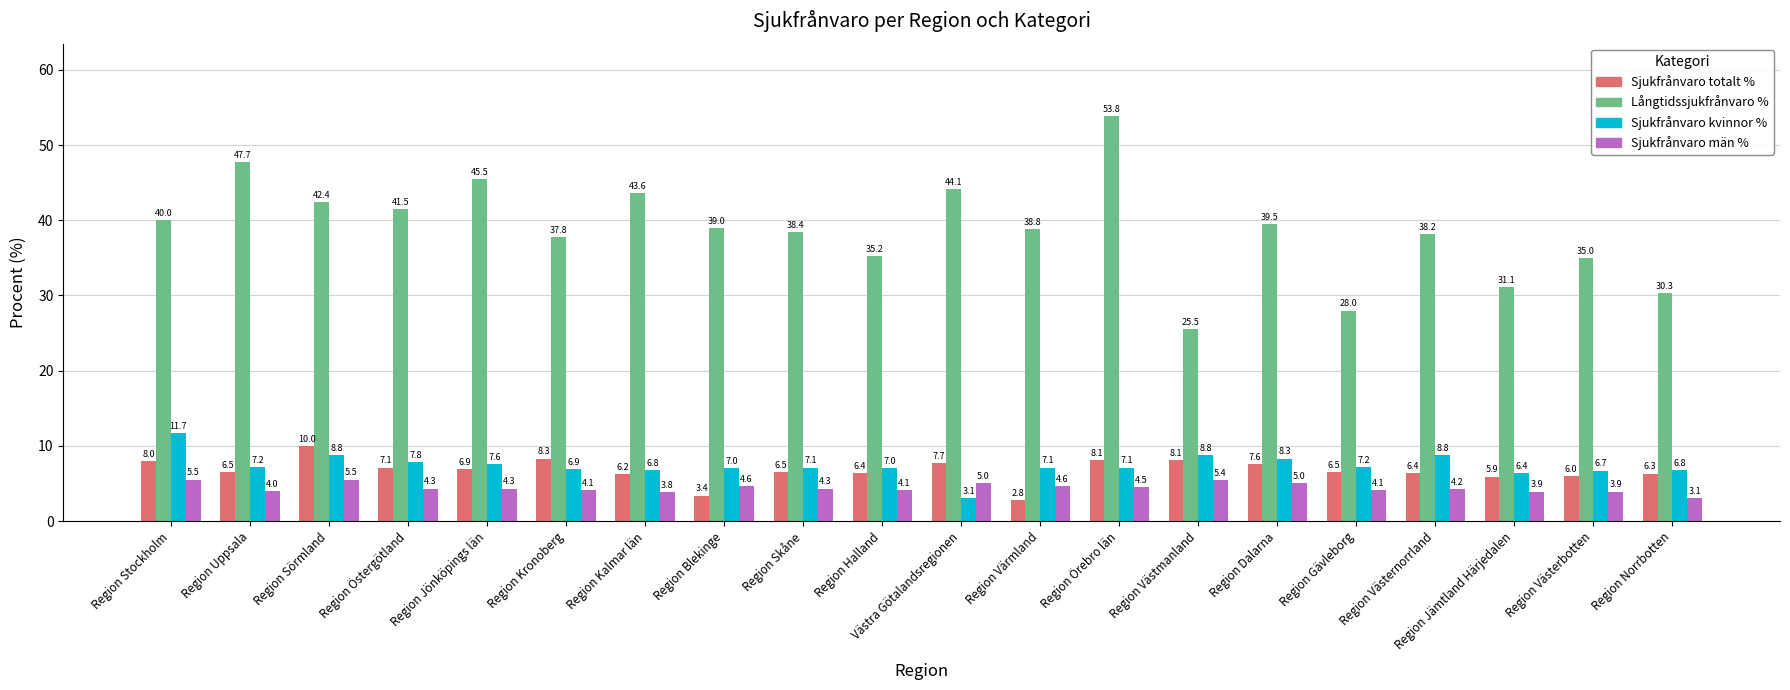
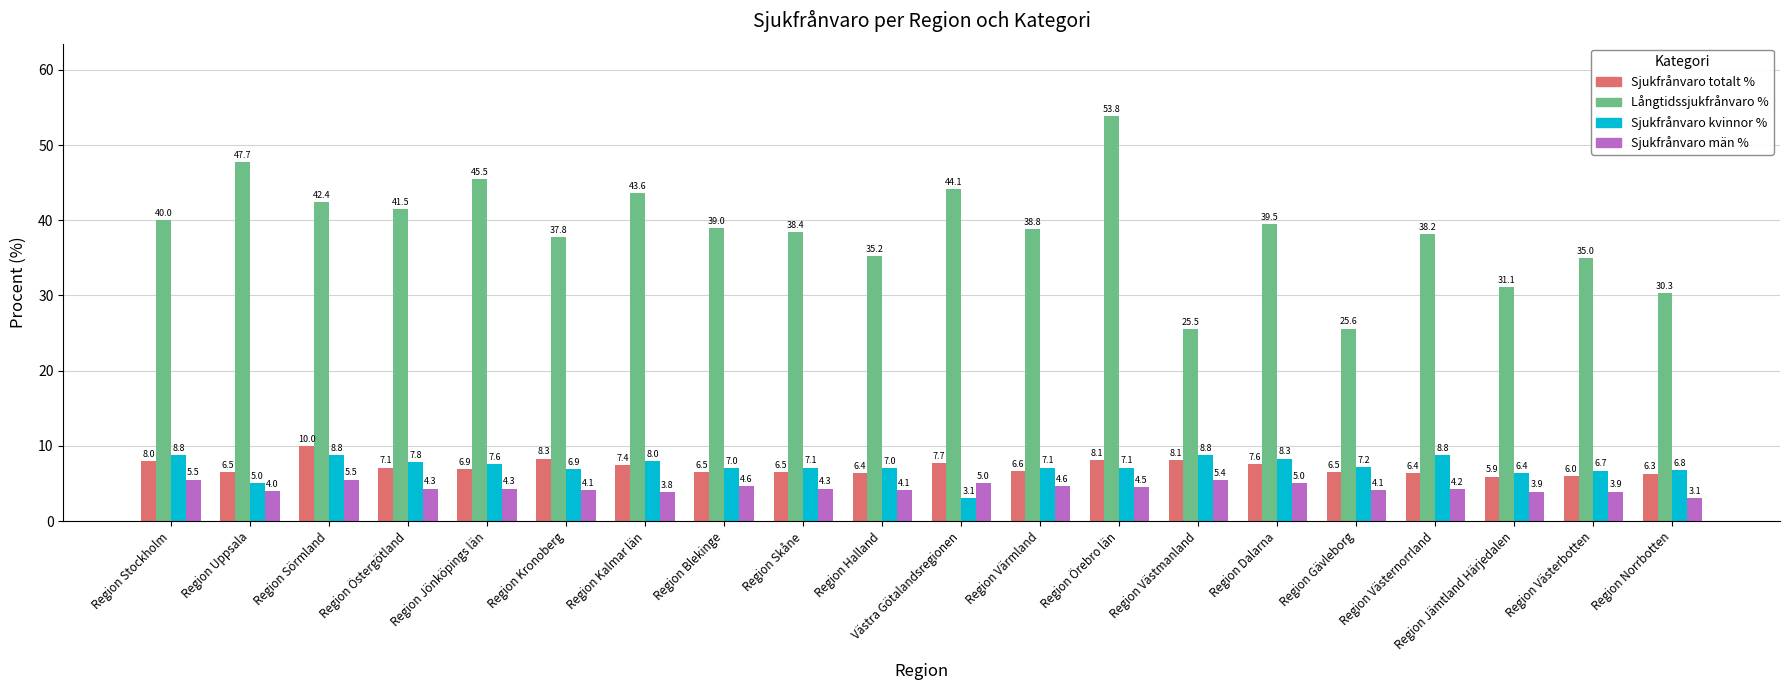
  {
    "Sjukfrånvaro totalt %": {
      "Region Stockholm": 8.0,
      "Region Uppsala": 6.5,
      "Region Sörmland": 10.0,
      "Region Östergötland": 7.1,
      "Region Jönköpings län": 6.9,
      "Region Kronoberg": 8.3,
-     "Region Kalmar län": 6.2,
-     "Region Blekinge": 3.4,
+     "Region Kalmar län": 7.4,
+     "Region Blekinge": 6.5,
      "Region Skåne": 6.5,
      "Region Halland": 6.4,
      "Västra Götalandsregionen": 7.7,
-     "Region Värmland": 2.8,
+     "Region Värmland": 6.6,
      "Region Örebro län": 8.1,
      "Region Västmanland": 8.1,
      "Region Dalarna": 7.6,
      "Region Gävleborg": 6.5,
      "Region Västernorrland": 6.4,
      "Region Jämtland Härjedalen": 5.9,
      "Region Västerbotten": 6.0,
      "Region Norrbotten": 6.3
    },
    "Långtidssjukfrånvaro %": {
      "Region Stockholm": 40.0,
      "Region Uppsala": 47.7,
      "Region Sörmland": 42.4,
      "Region Östergötland": 41.5,
      "Region Jönköpings län": 45.5,
      "Region Kronoberg": 37.8,
      "Region Kalmar län": 43.6,
      "Region Blekinge": 39.0,
      "Region Skåne": 38.4,
      "Region Halland": 35.2,
      "Västra Götalandsregionen": 44.1,
      "Region Värmland": 38.8,
      "Region Örebro län": 53.8,
      "Region Västmanland": 25.5,
      "Region Dalarna": 39.5,
-     "Region Gävleborg": 28.0,
+     "Region Gävleborg": 25.6,
      "Region Västernorrland": 38.2,
      "Region Jämtland Härjedalen": 31.1,
      "Region Västerbotten": 35.0,
      "Region Norrbotten": 30.3
    },
    "Sjukfrånvaro kvinnor %": {
-     "Region Stockholm": 11.7,
-     "Region Uppsala": 7.2,
+     "Region Stockholm": 8.8,
+     "Region Uppsala": 5.0,
      "Region Sörmland": 8.8,
      "Region Östergötland": 7.8,
      "Region Jönköpings län": 7.6,
      "Region Kronoberg": 6.9,
-     "Region Kalmar län": 6.8,
+     "Region Kalmar län": 8.0,
      "Region Blekinge": 7.0,
      "Region Skåne": 7.1,
      "Region Halland": 7.0,
      "Västra Götalandsregionen": 3.1,
      "Region Värmland": 7.1,
      "Region Örebro län": 7.1,
      "Region Västmanland": 8.8,
      "Region Dalarna": 8.3,
      "Region Gävleborg": 7.2,
      "Region Västernorrland": 8.8,
      "Region Jämtland Härjedalen": 6.4,
      "Region Västerbotten": 6.7,
      "Region Norrbotten": 6.8
    },
    "Sjukfrånvaro män %": {
      "Region Stockholm": 5.5,
      "Region Uppsala": 4.0,
      "Region Sörmland": 5.5,
      "Region Östergötland": 4.3,
      "Region Jönköpings län": 4.3,
      "Region Kronoberg": 4.1,
      "Region Kalmar län": 3.8,
      "Region Blekinge": 4.6,
      "Region Skåne": 4.3,
      "Region Halland": 4.1,
      "Västra Götalandsregionen": 5.0,
      "Region Värmland": 4.6,
      "Region Örebro län": 4.5,
      "Region Västmanland": 5.4,
      "Region Dalarna": 5.0,
      "Region Gävleborg": 4.1,
      "Region Västernorrland": 4.2,
      "Region Jämtland Härjedalen": 3.9,
      "Region Västerbotten": 3.9,
      "Region Norrbotten": 3.1
    }
  }
